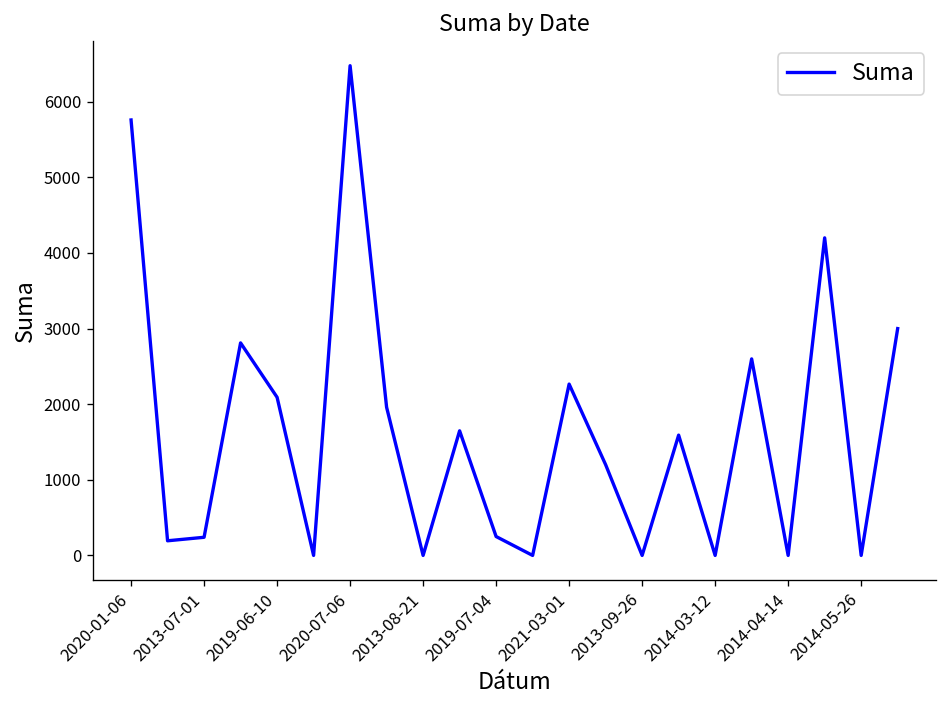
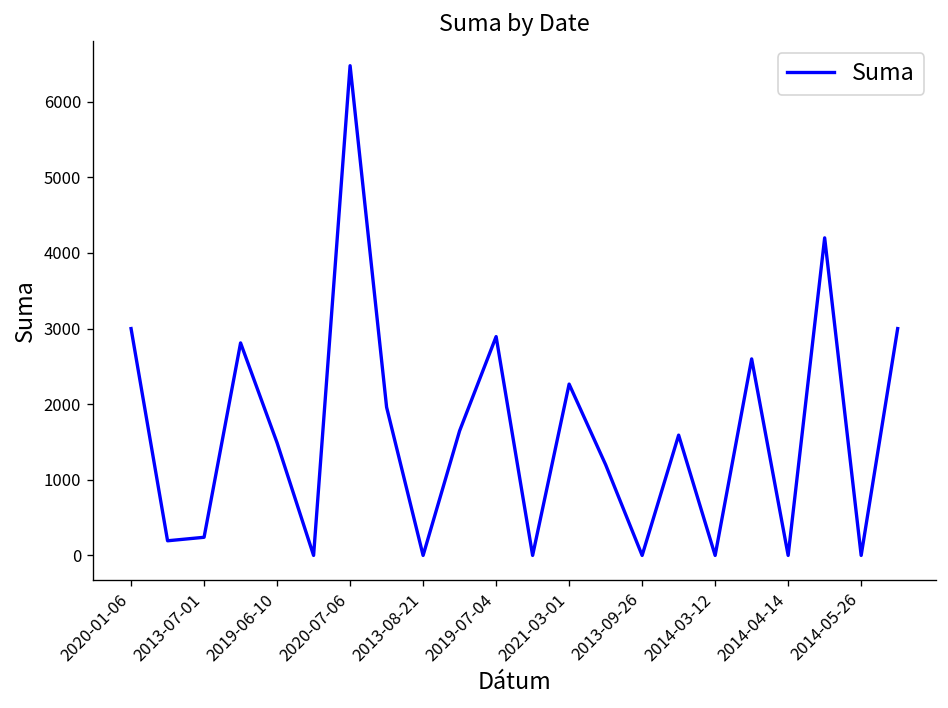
  {
-   "2020-01-06": 5800,
-   "2019-06-10": 2100,
+   "2020-01-06": 3000,
+   "2019-06-10": 1500,
    "2020-07-06": 6500,
    "2013-08-21": 0,
-   "2019-07-04": 300,
+   "2019-07-04": 2900,
    "2013-09-26": 0,
    "2014-03-12": 0,
    "2014-04-14": 0,
    "2014-05-26": 0
  }
